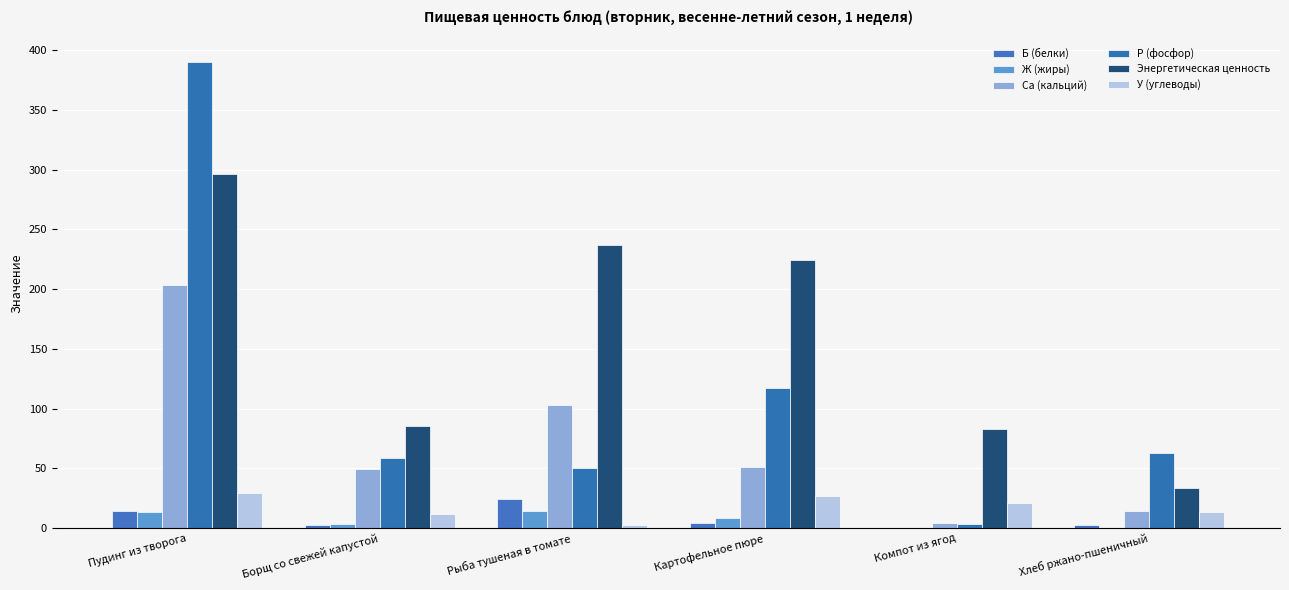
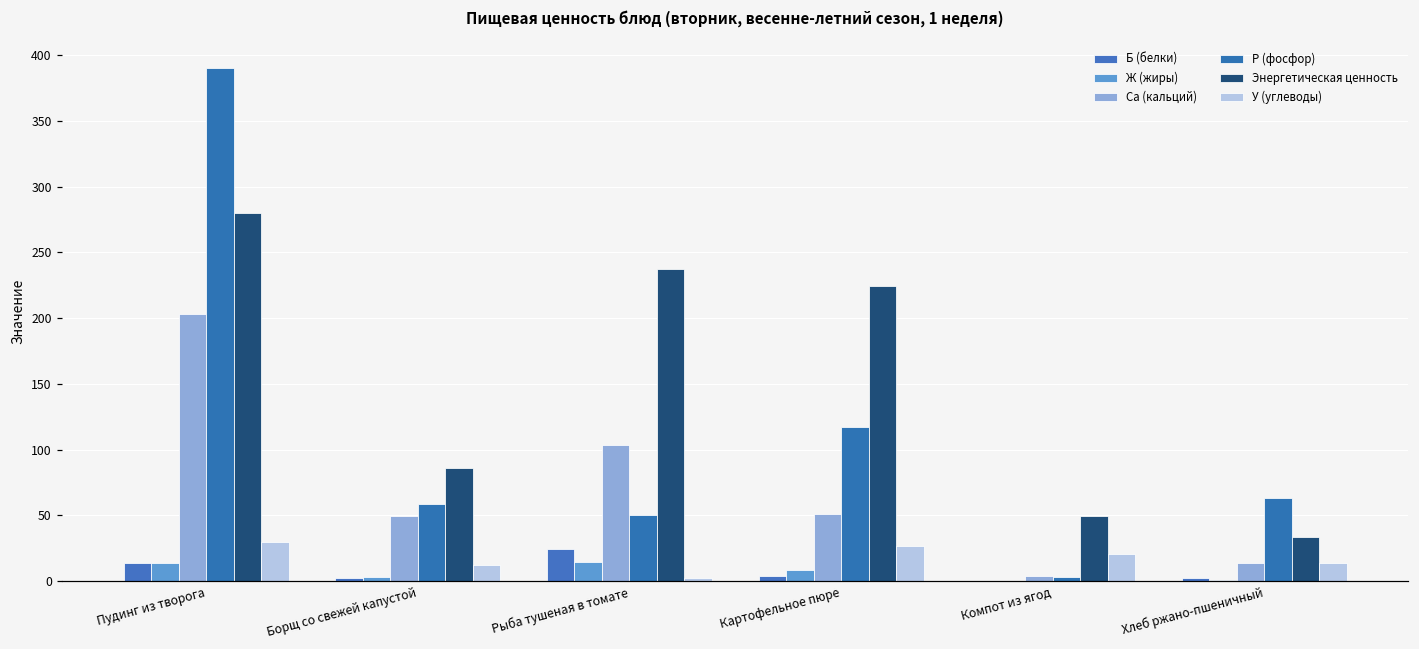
  {
    "Энергетическая ценность": {
-     "Пудинг из творога": 297,
+     "Пудинг из творога": 280,
      "Борщ со свежей капустой": 86,
      "Рыба тушеная в томате": 237,
      "Картофельное пюре": 225,
-     "Компот из ягод": 83,
+     "Компот из ягод": 50,
      "Хлеб ржано-пшеничный": 34
    }
  }
